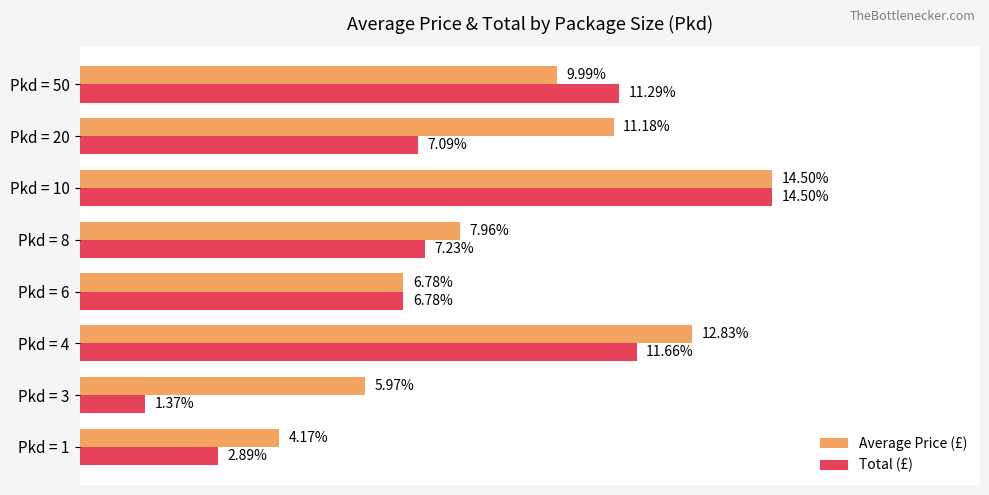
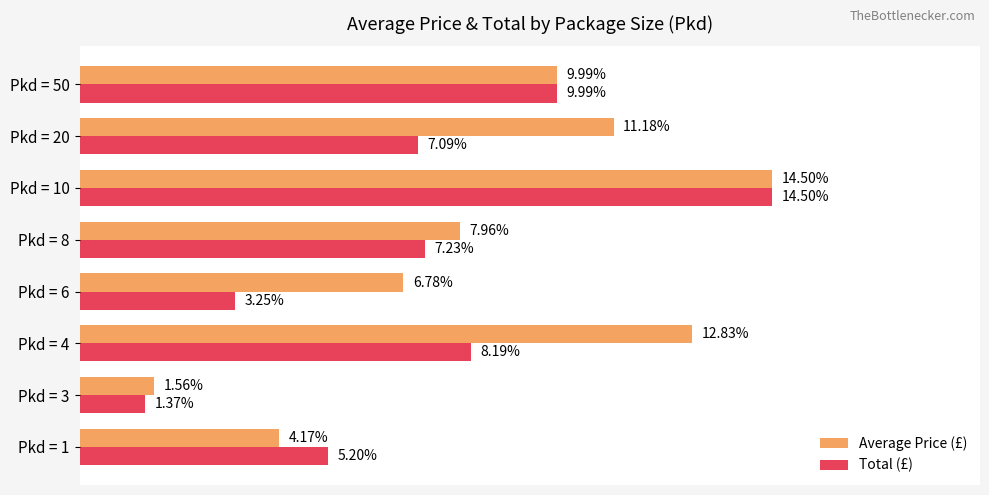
  {
    "Average Price (£)": {
      "Pkd = 50": "9.99%",
      "Pkd = 20": "11.18%",
      "Pkd = 10": "14.50%",
      "Pkd = 8": "7.96%",
      "Pkd = 6": "6.78%",
      "Pkd = 4": "12.83%",
-     "Pkd = 3": "5.97%",
+     "Pkd = 3": "1.56%",
      "Pkd = 1": "4.17%"
    },
    "Total (£)": {
-     "Pkd = 50": "11.29%",
+     "Pkd = 50": "9.99%",
      "Pkd = 20": "7.09%",
      "Pkd = 10": "14.50%",
      "Pkd = 8": "7.23%",
-     "Pkd = 6": "6.78%",
-     "Pkd = 4": "11.66%",
+     "Pkd = 6": "3.25%",
+     "Pkd = 4": "8.19%",
      "Pkd = 3": "1.37%",
-     "Pkd = 1": "2.89%"
+     "Pkd = 1": "5.20%"
    }
  }
